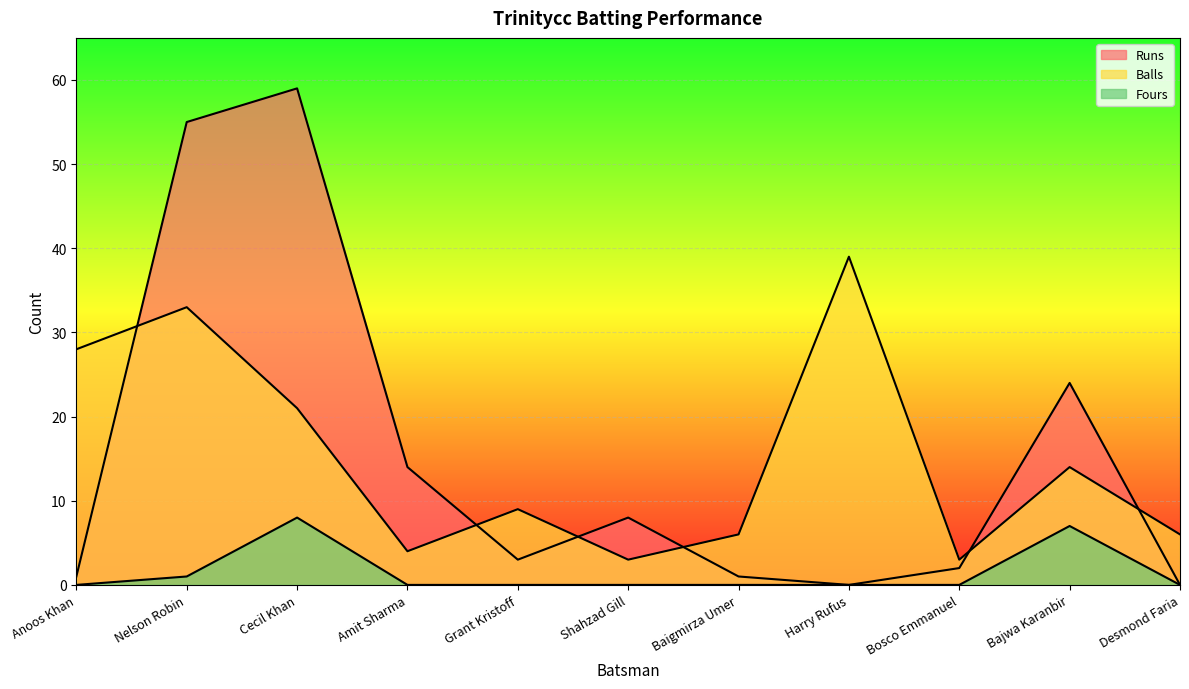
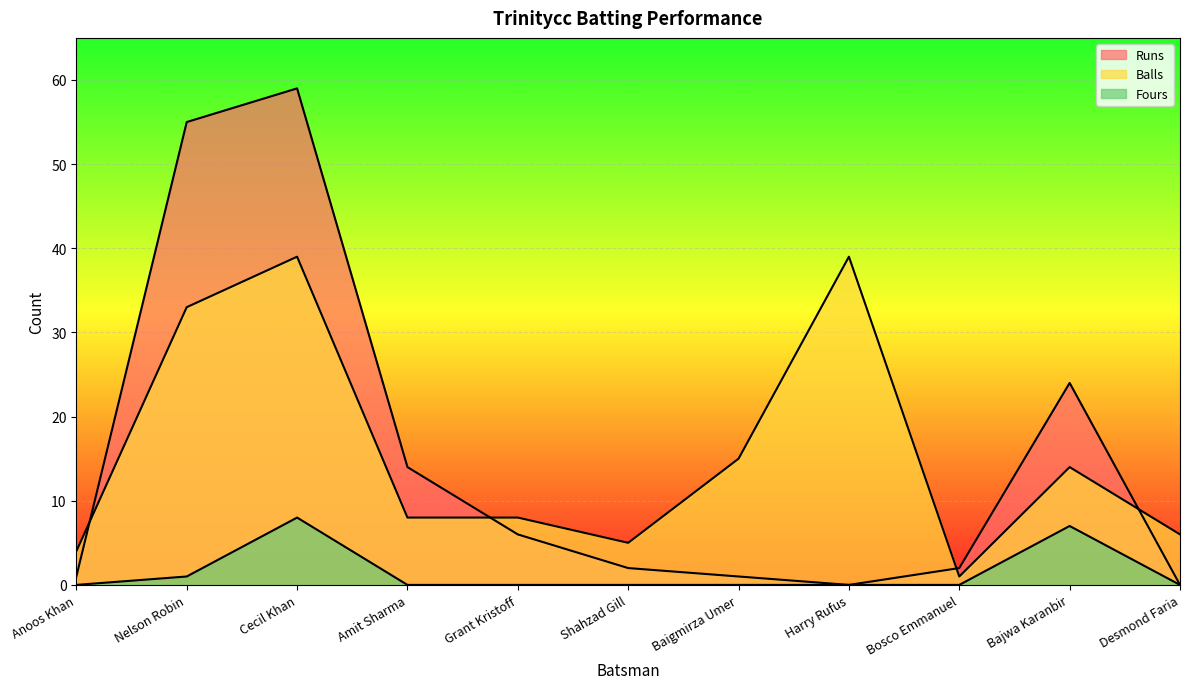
  {
    "Runs": {
      "Anoos Khan": 1,
      "Nelson Robin": 55,
      "Cecil Khan": 59,
      "Amit Sharma": 14,
-     "Grant Kristoff": 3,
-     "Shahzad Gill": 8,
+     "Grant Kristoff": 6,
+     "Shahzad Gill": 2,
      "Baigmirza Umer": 1,
      "Bosco Emmanuel": 2,
      "Bajwa Karanbir": 24
    },
    "Balls": {
-     "Anoos Khan": 28,
+     "Anoos Khan": 4,
      "Nelson Robin": 33,
-     "Cecil Khan": 21,
-     "Amit Sharma": 4,
-     "Grant Kristoff": 9,
-     "Shahzad Gill": 3,
-     "Baigmirza Umer": 6,
+     "Cecil Khan": 39,
+     "Amit Sharma": 8,
+     "Grant Kristoff": 8,
+     "Shahzad Gill": 5,
+     "Baigmirza Umer": 15,
      "Harry Rufus": 39,
-     "Bosco Emmanuel": 3,
+     "Bosco Emmanuel": 1,
      "Bajwa Karanbir": 14,
      "Desmond Faria": 6
    },
    "Fours": {
      "Anoos Khan": 0,
      "Nelson Robin": 1,
      "Cecil Khan": 8,
      "Amit Sharma": 0,
      "Grant Kristoff": 0,
      "Shahzad Gill": 0,
      "Baigmirza Umer": 0,
      "Bosco Emmanuel": 0,
      "Bajwa Karanbir": 7
    }
  }
